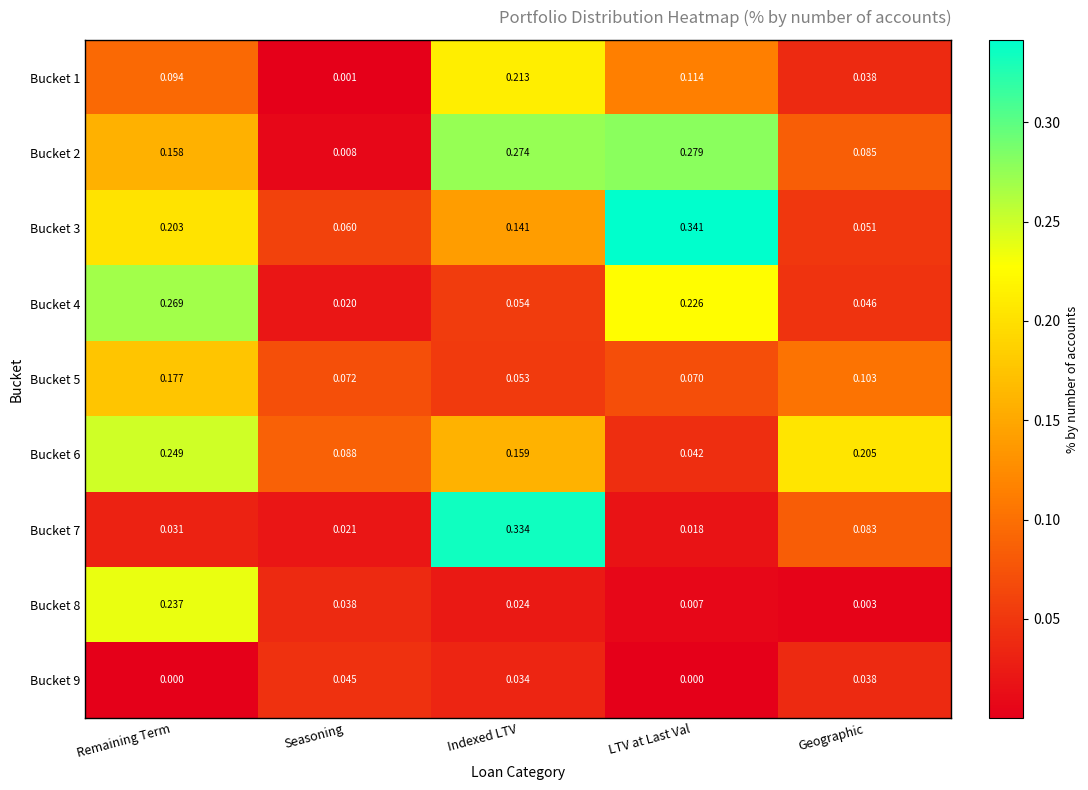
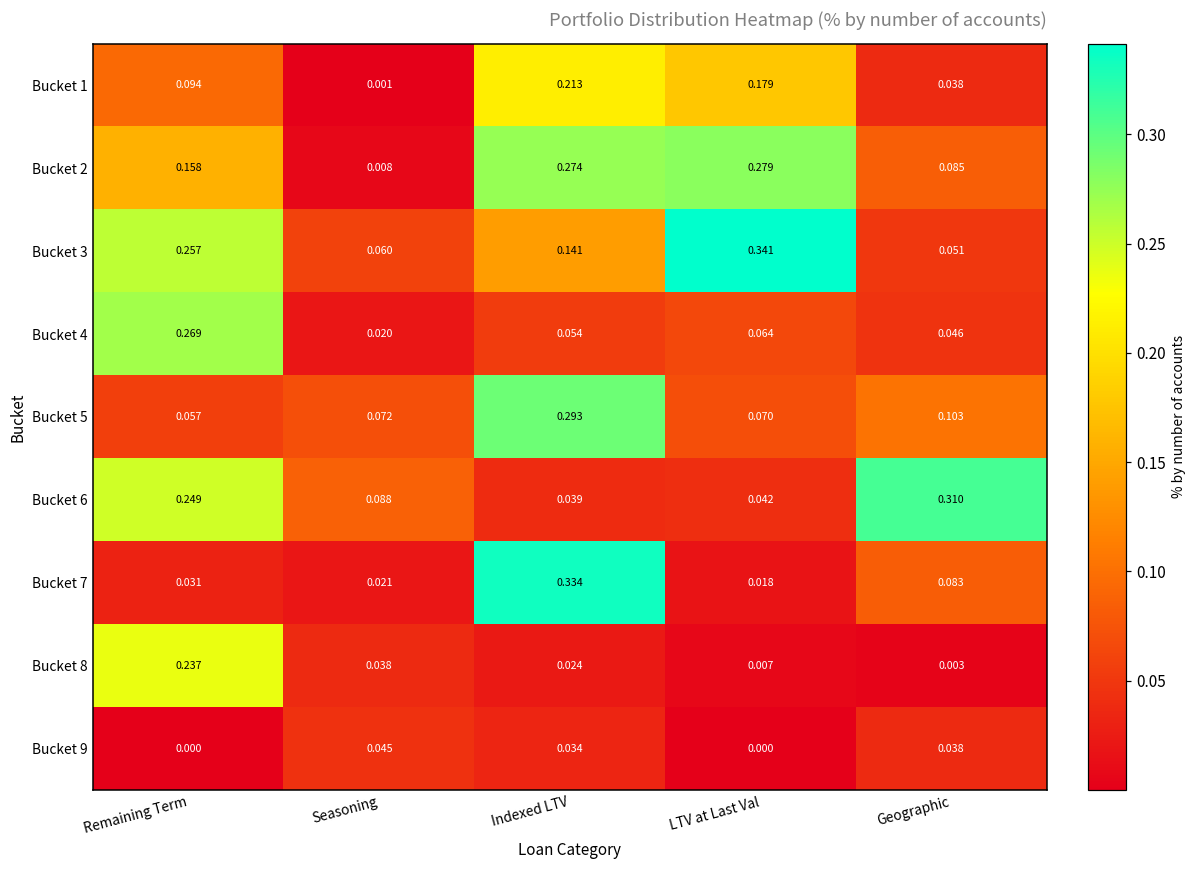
  {
    "Bucket 1": {
      "Remaining Term": 0.094,
      "Seasoning": 0.001,
      "Indexed LTV": 0.213,
-     "LTV at Last Val": 0.114,
+     "LTV at Last Val": 0.179,
      "Geographic": 0.038
    },
    "Bucket 2": {
      "Remaining Term": 0.158,
      "Seasoning": 0.008,
      "Indexed LTV": 0.274,
      "LTV at Last Val": 0.279,
      "Geographic": 0.085
    },
    "Bucket 3": {
-     "Remaining Term": 0.203,
+     "Remaining Term": 0.257,
      "Seasoning": 0.060,
      "Indexed LTV": 0.141,
      "LTV at Last Val": 0.341,
      "Geographic": 0.051
    },
    "Bucket 4": {
      "Remaining Term": 0.269,
      "Seasoning": 0.020,
      "Indexed LTV": 0.054,
-     "LTV at Last Val": 0.226,
+     "LTV at Last Val": 0.064,
      "Geographic": 0.046
    },
    "Bucket 5": {
-     "Remaining Term": 0.177,
+     "Remaining Term": 0.057,
      "Seasoning": 0.072,
-     "Indexed LTV": 0.053,
+     "Indexed LTV": 0.293,
      "LTV at Last Val": 0.070,
      "Geographic": 0.103
    },
    "Bucket 6": {
      "Remaining Term": 0.249,
      "Seasoning": 0.088,
-     "Indexed LTV": 0.159,
+     "Indexed LTV": 0.039,
      "LTV at Last Val": 0.042,
-     "Geographic": 0.205
+     "Geographic": 0.310
    },
    "Bucket 7": {
      "Remaining Term": 0.031,
      "Seasoning": 0.021,
      "Indexed LTV": 0.334,
      "LTV at Last Val": 0.018,
      "Geographic": 0.083
    },
    "Bucket 8": {
      "Remaining Term": 0.237,
      "Seasoning": 0.038,
      "Indexed LTV": 0.024,
      "LTV at Last Val": 0.007,
      "Geographic": 0.003
    },
    "Bucket 9": {
      "Remaining Term": 0.000,
      "Seasoning": 0.045,
      "Indexed LTV": 0.034,
      "LTV at Last Val": 0.000,
      "Geographic": 0.038
    }
  }
